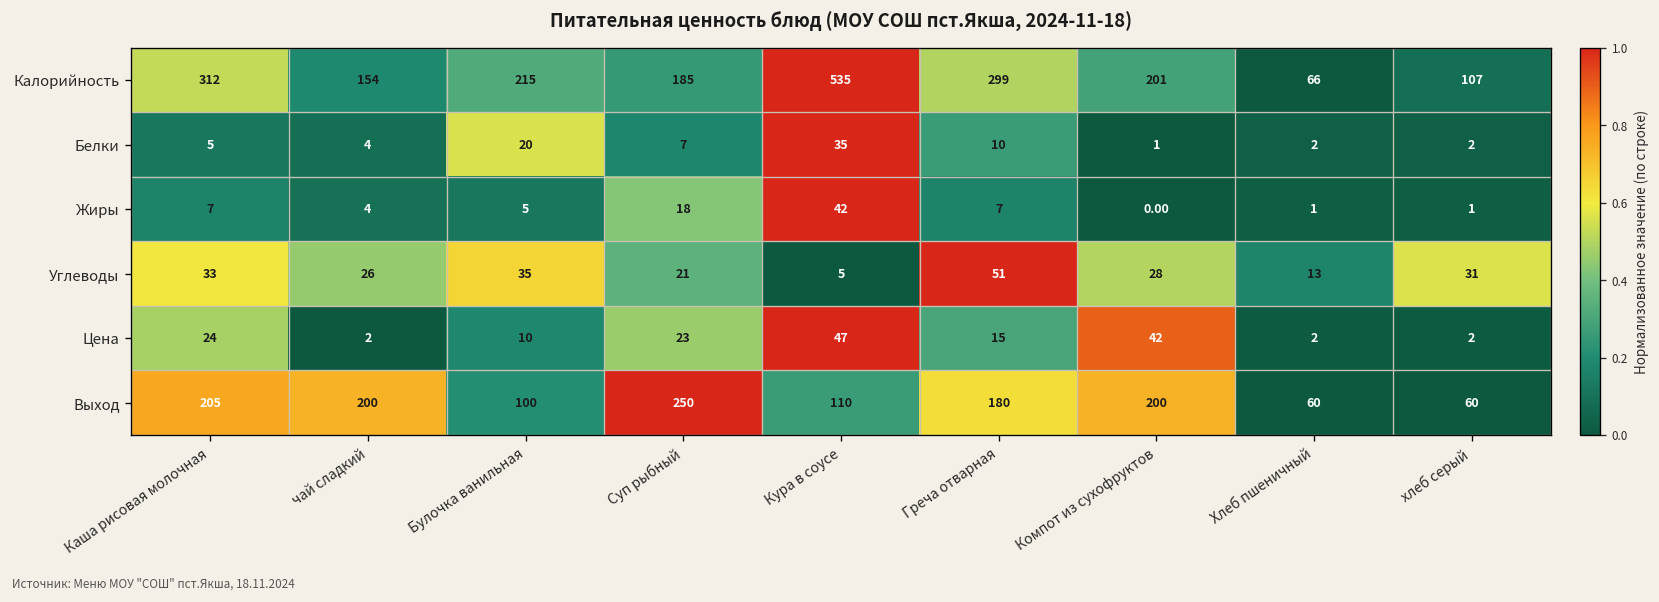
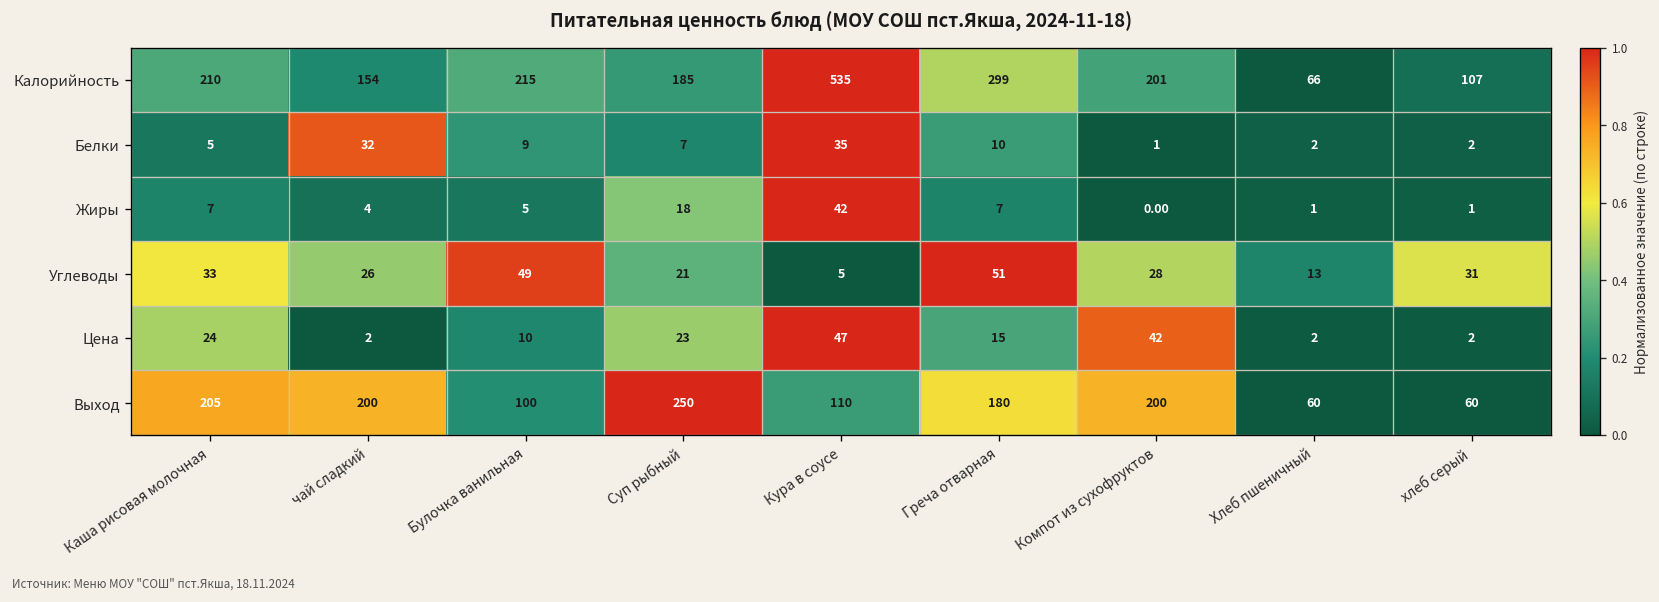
  {
    "Калорийность": {
-     "Каша рисовая молочная": 312,
+     "Каша рисовая молочная": 210,
      "чай сладкий": 154,
      "Булочка ванильная": 215,
      "Суп рыбный": 185,
      "Кура в соусе": 535,
      "Греча отварная": 299,
      "Компот из сухофруктов": 201,
      "Хлеб пшеничный": 66,
      "хлеб серый": 107
    },
    "Белки": {
      "Каша рисовая молочная": 5,
-     "чай сладкий": 4,
-     "Булочка ванильная": 20,
+     "чай сладкий": 32,
+     "Булочка ванильная": 9,
      "Суп рыбный": 7,
      "Кура в соусе": 35,
      "Греча отварная": 10,
      "Компот из сухофруктов": 1,
      "Хлеб пшеничный": 2,
      "хлеб серый": 2
    },
    "Жиры": {
      "Каша рисовая молочная": 7,
      "чай сладкий": 4,
      "Булочка ванильная": 5,
      "Суп рыбный": 18,
      "Кура в соусе": 42,
      "Греча отварная": 7,
      "Компот из сухофруктов": 0.00,
      "Хлеб пшеничный": 1,
      "хлеб серый": 1
    },
    "Углеводы": {
      "Каша рисовая молочная": 33,
      "чай сладкий": 26,
-     "Булочка ванильная": 35,
+     "Булочка ванильная": 49,
      "Суп рыбный": 21,
      "Кура в соусе": 5,
      "Греча отварная": 51,
      "Компот из сухофруктов": 28,
      "Хлеб пшеничный": 13,
      "хлеб серый": 31
    },
    "Цена": {
      "Каша рисовая молочная": 24,
      "чай сладкий": 2,
      "Булочка ванильная": 10,
      "Суп рыбный": 23,
      "Кура в соусе": 47,
      "Греча отварная": 15,
      "Компот из сухофруктов": 42,
      "Хлеб пшеничный": 2,
      "хлеб серый": 2
    },
    "Выход": {
      "Каша рисовая молочная": 205,
      "чай сладкий": 200,
      "Булочка ванильная": 100,
      "Суп рыбный": 250,
      "Кура в соусе": 110,
      "Греча отварная": 180,
      "Компот из сухофруктов": 200,
      "Хлеб пшеничный": 60,
      "хлеб серый": 60
    }
  }
